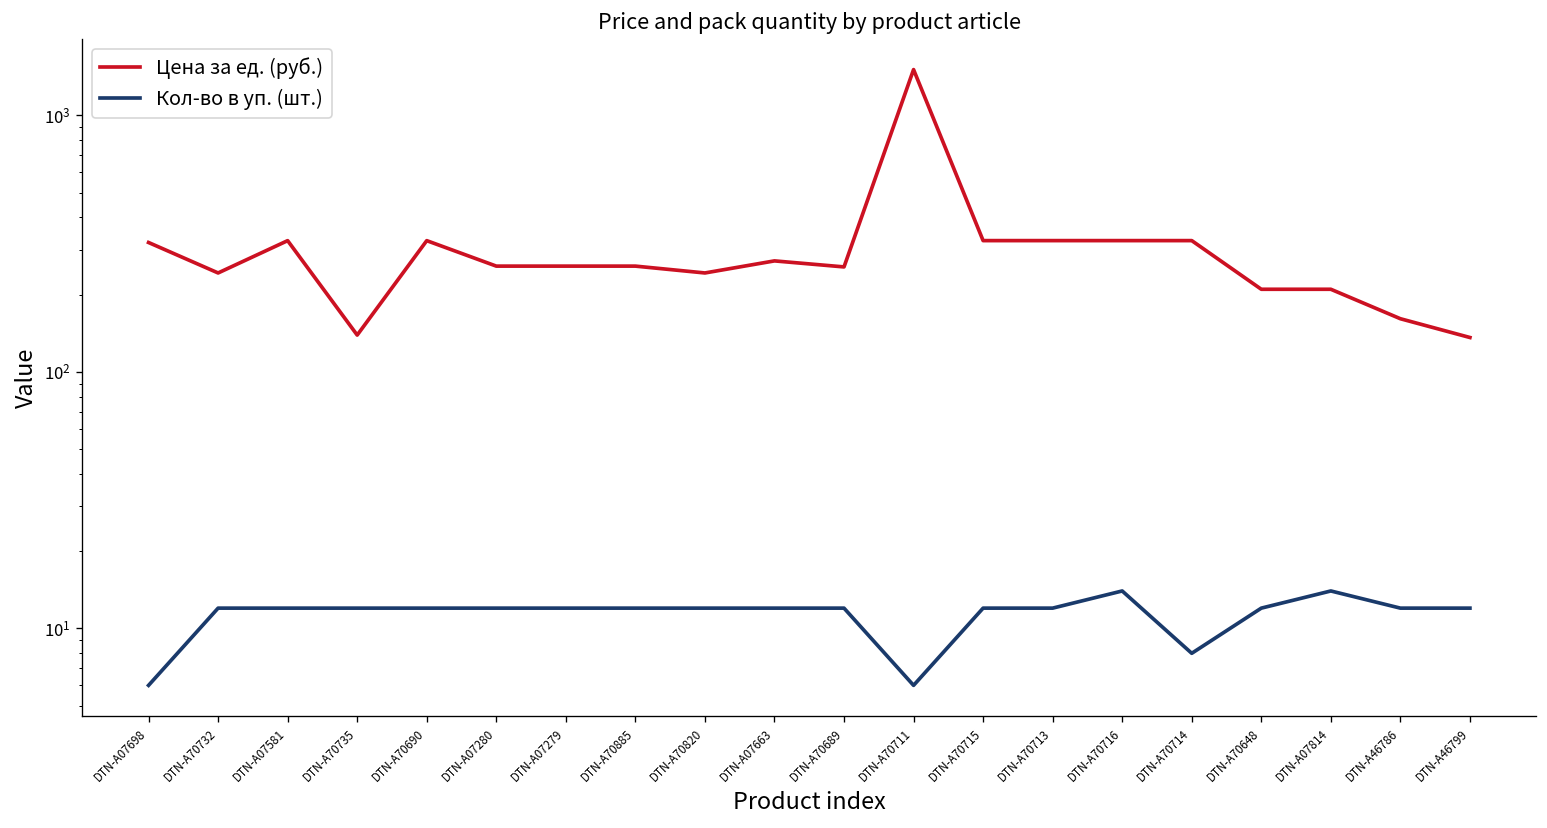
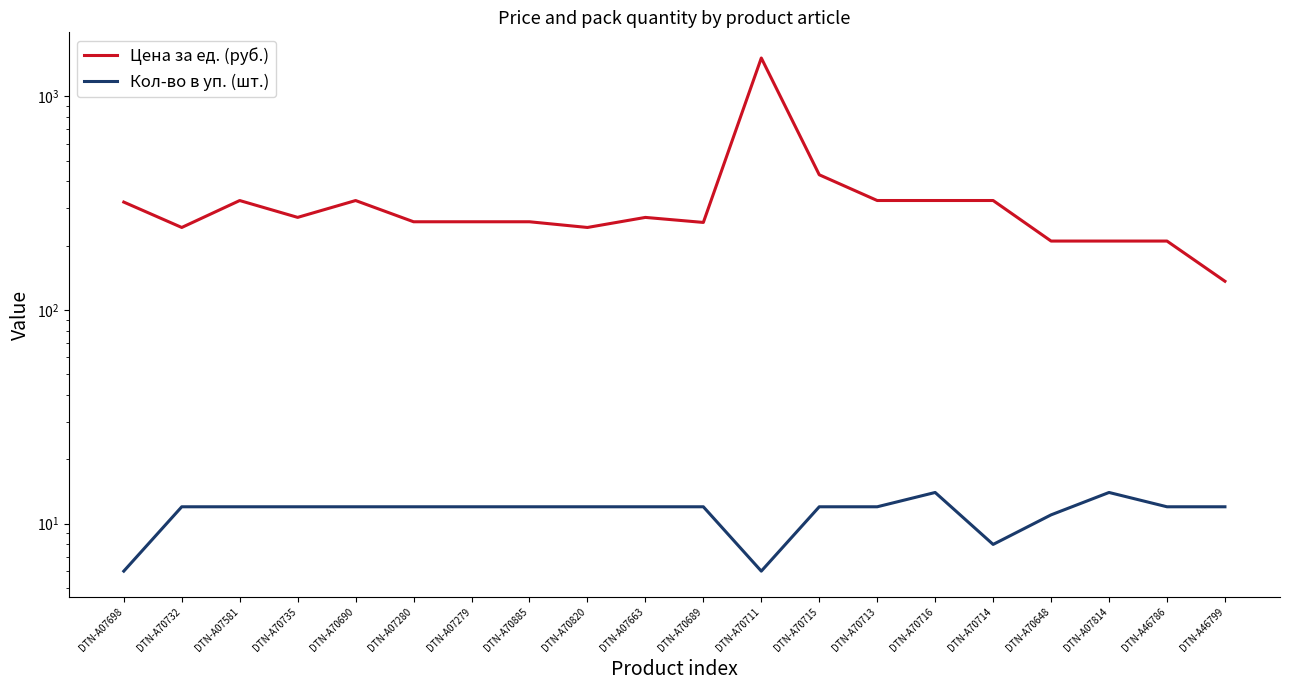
  {
    "Цена за ед. (руб.)": {
      "DTN-A07698": 320,
      "DTN-A70732": 240,
      "DTN-A07581": 320,
-     "DTN-A70735": 140,
+     "DTN-A70735": 270,
      "DTN-A70690": 320,
      "DTN-A07280": 260,
      "DTN-A07279": 260,
      "DTN-A70885": 260,
      "DTN-A70820": 240,
      "DTN-A07663": 270,
      "DTN-A70689": 260,
      "DTN-A70711": 1500,
-     "DTN-A70715": 330,
+     "DTN-A70715": 430,
      "DTN-A70713": 330,
      "DTN-A70716": 330,
      "DTN-A70714": 330,
      "DTN-A70648": 210,
      "DTN-A07814": 210,
-     "DTN-A46786": 160,
+     "DTN-A46786": 210,
      "DTN-A46799": 140
    },
    "Кол-во в уп. (шт.)": {
      "DTN-A07698": 6,
      "DTN-A70732": 12,
      "DTN-A07581": 12,
      "DTN-A70735": 12,
      "DTN-A70690": 12,
      "DTN-A07280": 12,
      "DTN-A07279": 12,
      "DTN-A70885": 12,
      "DTN-A70820": 12,
      "DTN-A07663": 12,
      "DTN-A70689": 12,
      "DTN-A70711": 6,
      "DTN-A70715": 12,
      "DTN-A70713": 12,
      "DTN-A70716": 14,
      "DTN-A70714": 8,
-     "DTN-A70648": 12,
+     "DTN-A70648": 11,
      "DTN-A07814": 14,
      "DTN-A46786": 12,
      "DTN-A46799": 12
    }
  }
